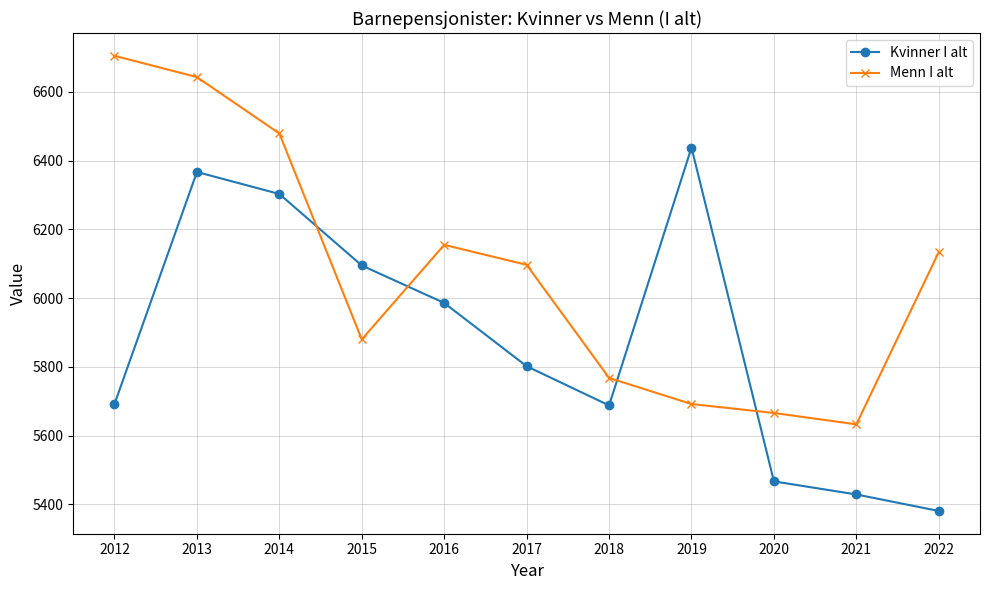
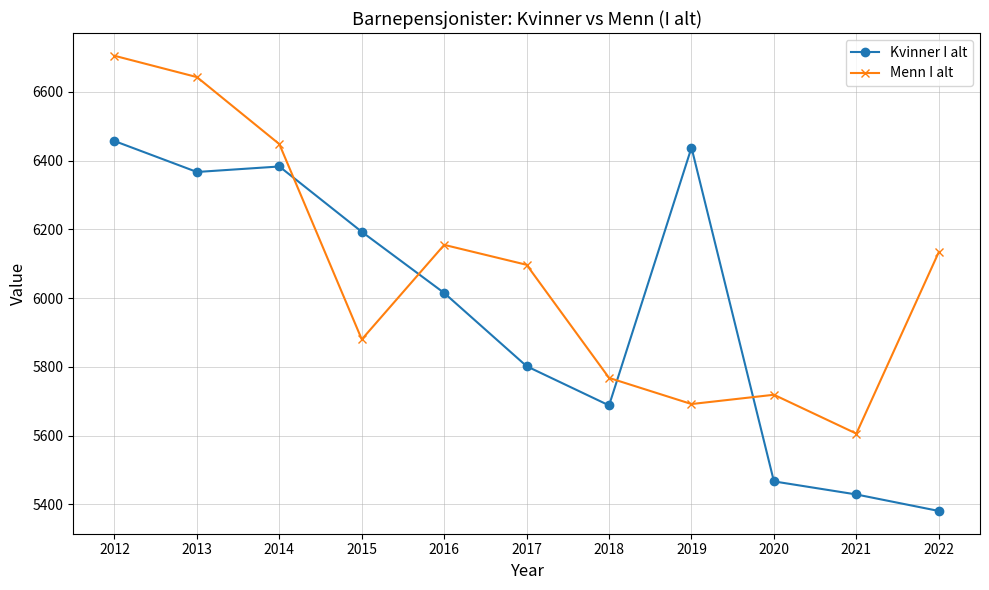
  {
    "Kvinner I alt": {
-     "2012": 5690,
+     "2012": 6460,
      "2013": 6370,
-     "2014": 6300,
-     "2015": 6100,
-     "2016": 5990,
+     "2014": 6380,
+     "2015": 6190,
+     "2016": 6020,
      "2017": 5800,
      "2018": 5690,
      "2019": 6440,
      "2020": 5470,
      "2021": 5430,
      "2022": 5380
    },
    "Menn I alt": {
      "2012": 6710,
      "2013": 6640,
-     "2014": 6480,
+     "2014": 6450,
      "2015": 5880,
      "2016": 6160,
      "2017": 6100,
      "2018": 5770,
      "2019": 5690,
-     "2020": 5670,
-     "2021": 5630,
+     "2020": 5720,
+     "2021": 5610,
      "2022": 6130
    }
  }
